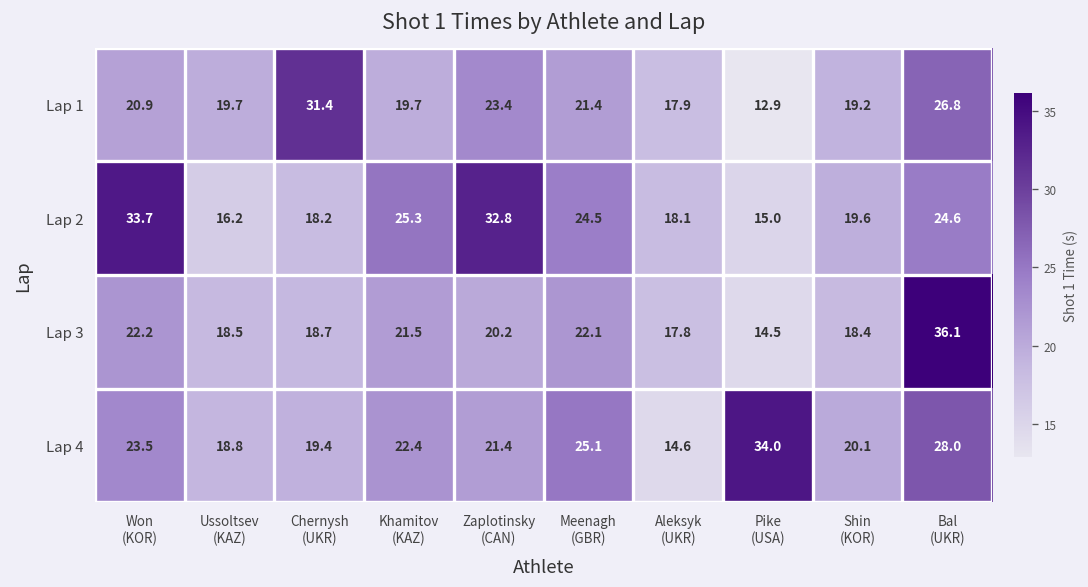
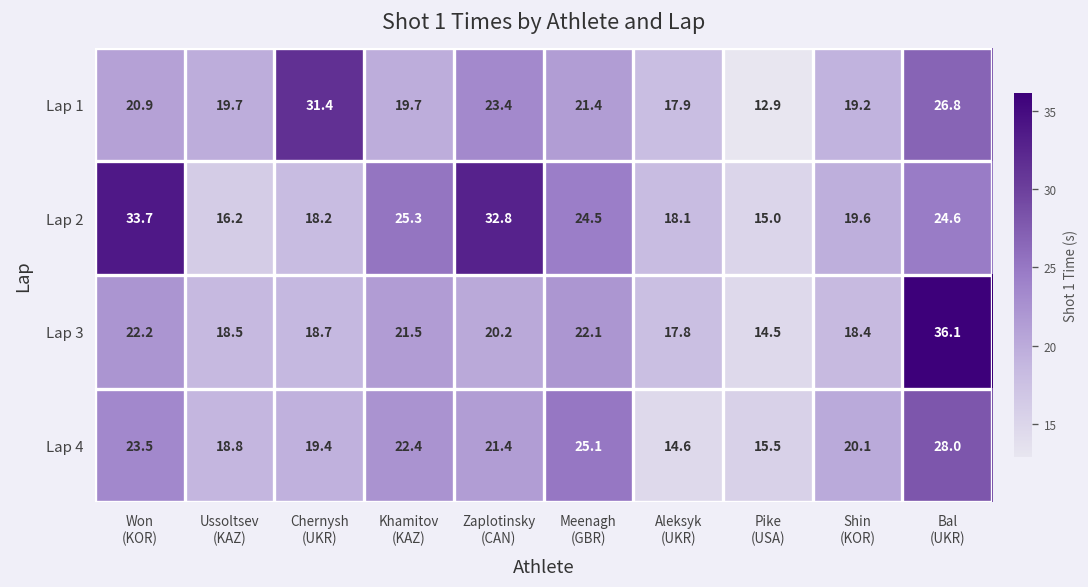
  {
    "Lap 1": {
      "Won (KOR)": 20.9,
      "Ussoltsev (KAZ)": 19.7,
      "Chernysh (UKR)": 31.4,
      "Khamitov (KAZ)": 19.7,
      "Zaplotinsky (CAN)": 23.4,
      "Meenagh (GBR)": 21.4,
      "Aleksyk (UKR)": 17.9,
      "Pike (USA)": 12.9,
      "Shin (KOR)": 19.2,
      "Bal (UKR)": 26.8
    },
    "Lap 2": {
      "Won (KOR)": 33.7,
      "Ussoltsev (KAZ)": 16.2,
      "Chernysh (UKR)": 18.2,
      "Khamitov (KAZ)": 25.3,
      "Zaplotinsky (CAN)": 32.8,
      "Meenagh (GBR)": 24.5,
      "Aleksyk (UKR)": 18.1,
      "Pike (USA)": 15.0,
      "Shin (KOR)": 19.6,
      "Bal (UKR)": 24.6
    },
    "Lap 3": {
      "Won (KOR)": 22.2,
      "Ussoltsev (KAZ)": 18.5,
      "Chernysh (UKR)": 18.7,
      "Khamitov (KAZ)": 21.5,
      "Zaplotinsky (CAN)": 20.2,
      "Meenagh (GBR)": 22.1,
      "Aleksyk (UKR)": 17.8,
      "Pike (USA)": 14.5,
      "Shin (KOR)": 18.4,
      "Bal (UKR)": 36.1
    },
    "Lap 4": {
      "Won (KOR)": 23.5,
      "Ussoltsev (KAZ)": 18.8,
      "Chernysh (UKR)": 19.4,
      "Khamitov (KAZ)": 22.4,
      "Zaplotinsky (CAN)": 21.4,
      "Meenagh (GBR)": 25.1,
      "Aleksyk (UKR)": 14.6,
-     "Pike (USA)": 34.0,
+     "Pike (USA)": 15.5,
      "Shin (KOR)": 20.1,
      "Bal (UKR)": 28.0
    }
  }
